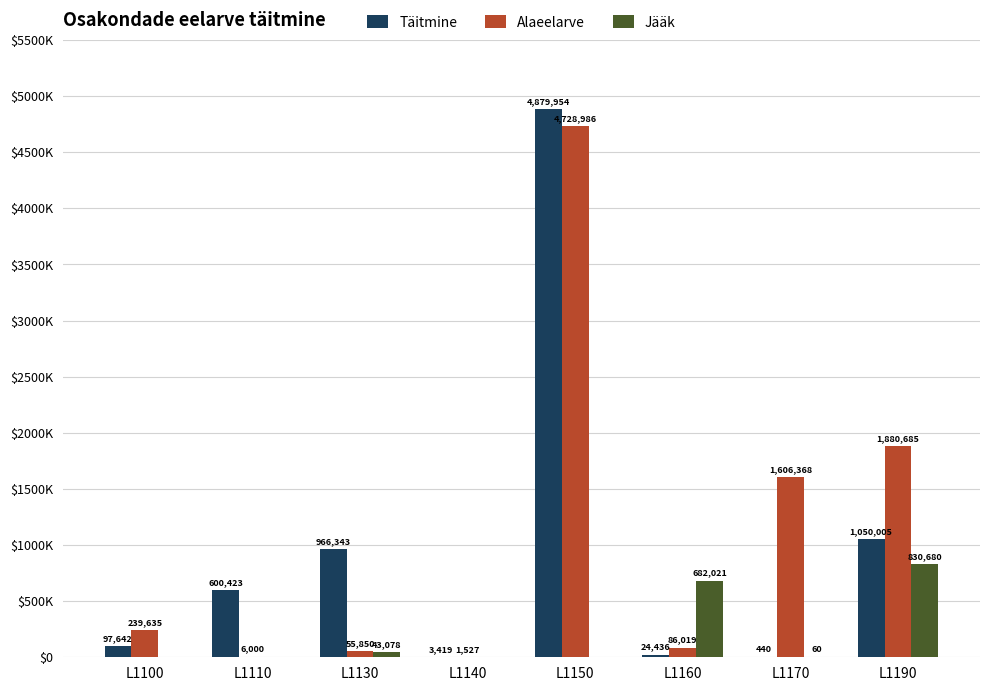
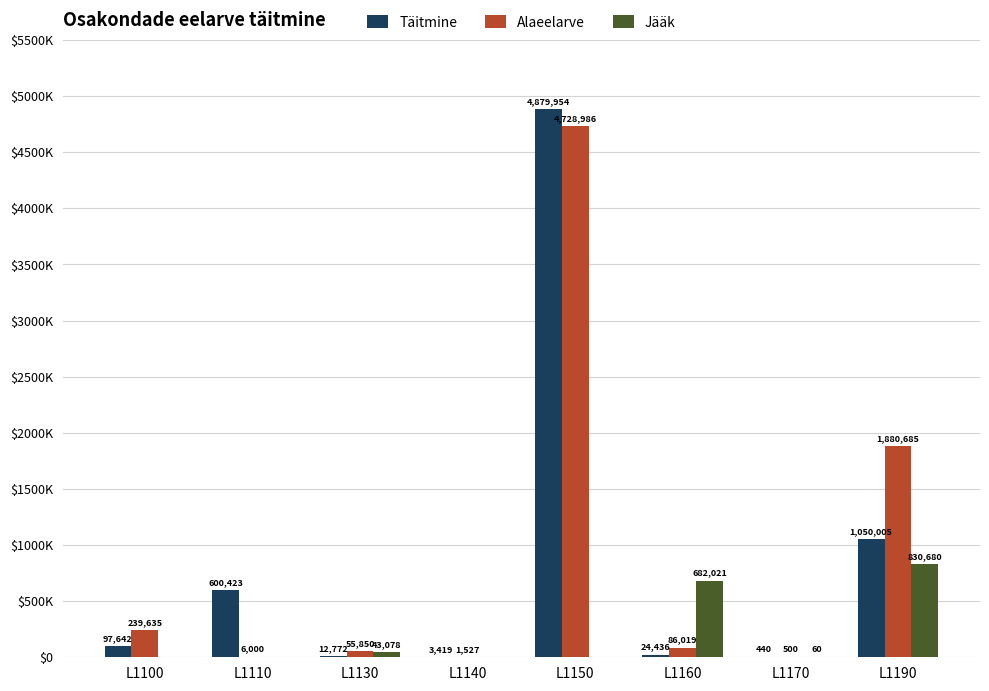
  {
    "Täitmine": {
      "L1100": "97,642",
      "L1110": "600,423",
-     "L1130": "966,343",
+     "L1130": "12,772",
      "L1140": "3,419",
      "L1150": "4,879,954",
      "L1160": "24,436",
      "L1170": "440",
      "L1190": "1,050,005"
    },
    "Alaeelarve": {
      "L1100": "239,635",
      "L1110": "6,000",
      "L1130": "55,850",
      "L1140": "1,527",
      "L1150": "4,728,986",
      "L1160": "86,019",
-     "L1170": "1,606,368",
+     "L1170": "500",
      "L1190": "1,880,685"
    },
    "Jääk": {
      "L1130": "43,078",
      "L1160": "682,021",
      "L1170": "60",
      "L1190": "830,680"
    }
  }
